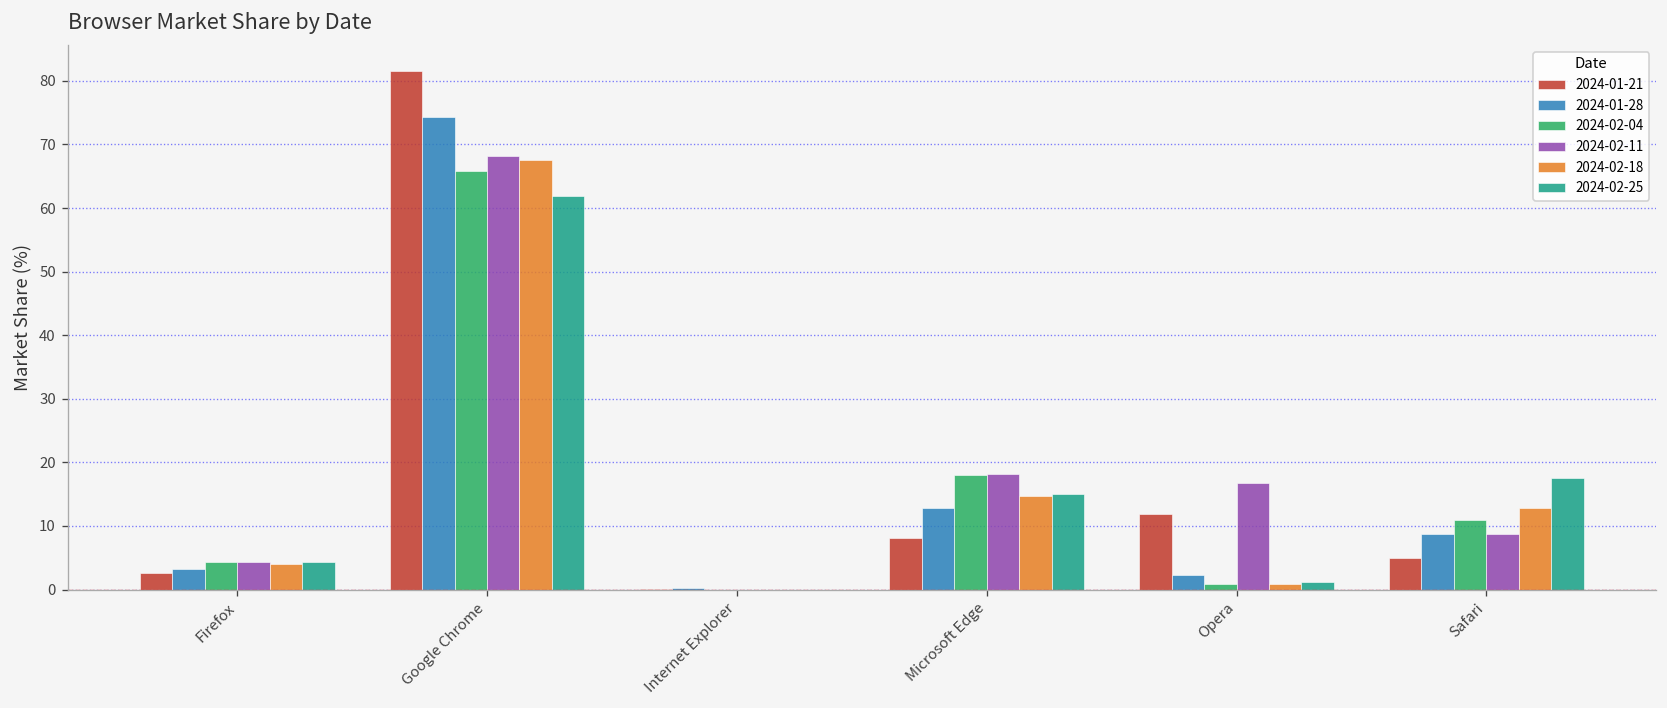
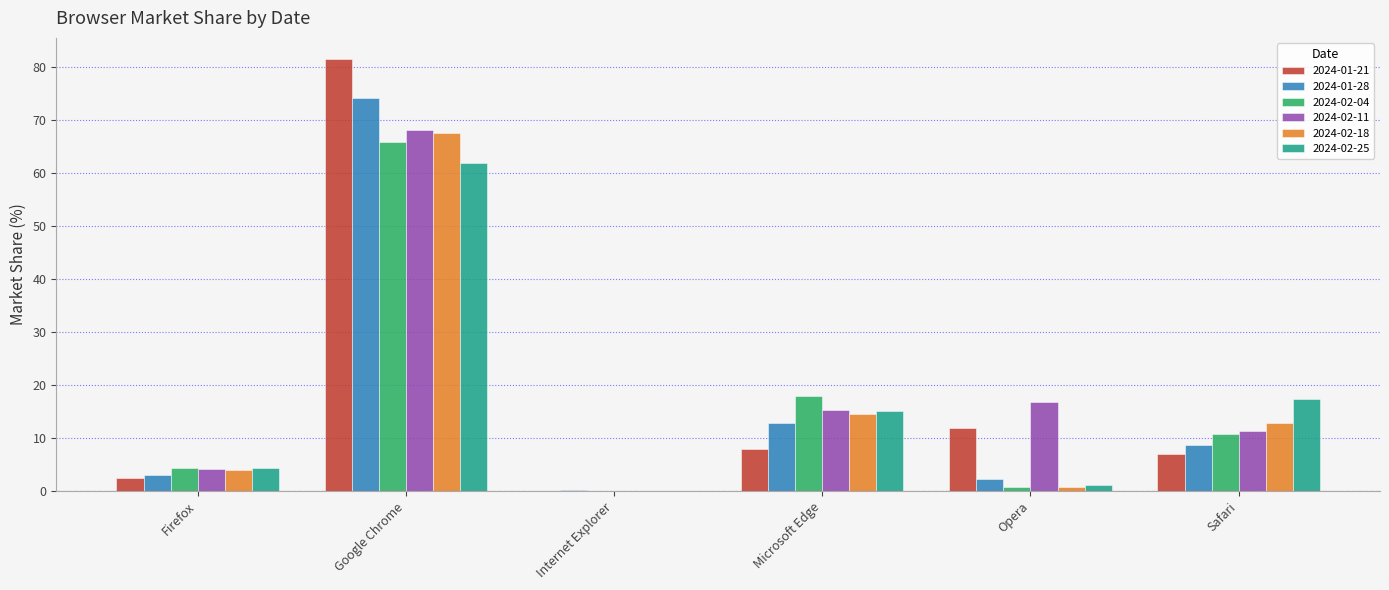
  {
    "2024-01-21": {
      "Firefox": 3,
      "Google Chrome": 81,
      "Microsoft Edge": 8,
      "Opera": 12,
-     "Safari": 5
+     "Safari": 7
    },
    "2024-01-28": {
      "Firefox": 3,
      "Google Chrome": 74,
      "Microsoft Edge": 13,
      "Opera": 2,
      "Safari": 9
    },
    "2024-02-11": {
      "Firefox": 4,
      "Google Chrome": 68,
      "Internet Explorer": 0,
-     "Microsoft Edge": 18,
+     "Microsoft Edge": 15,
      "Opera": 17,
-     "Safari": 9
+     "Safari": 11
    },
    "2024-02-18": {
      "Firefox": 4,
      "Google Chrome": 68,
      "Internet Explorer": 0,
      "Microsoft Edge": 15,
      "Opera": 1,
      "Safari": 13
    }
  }
